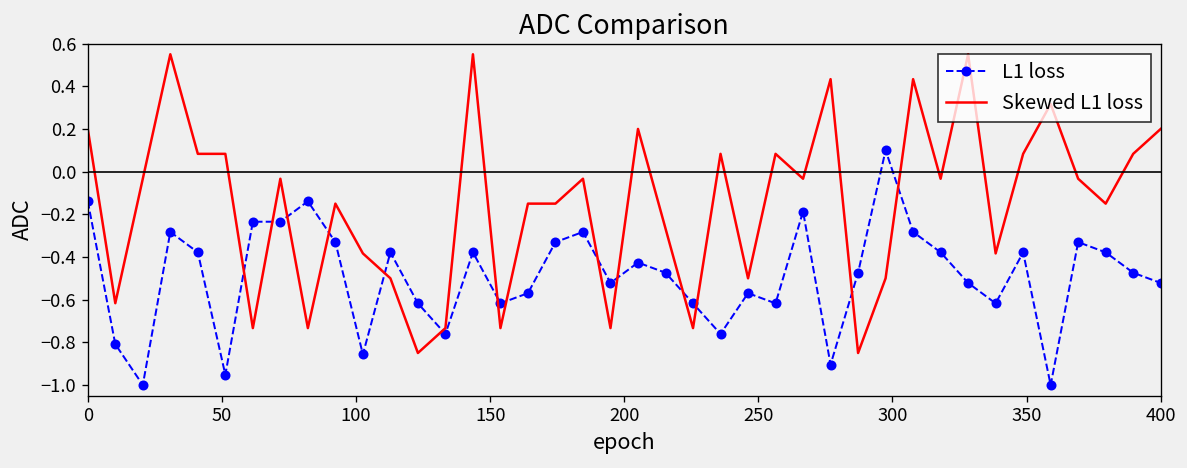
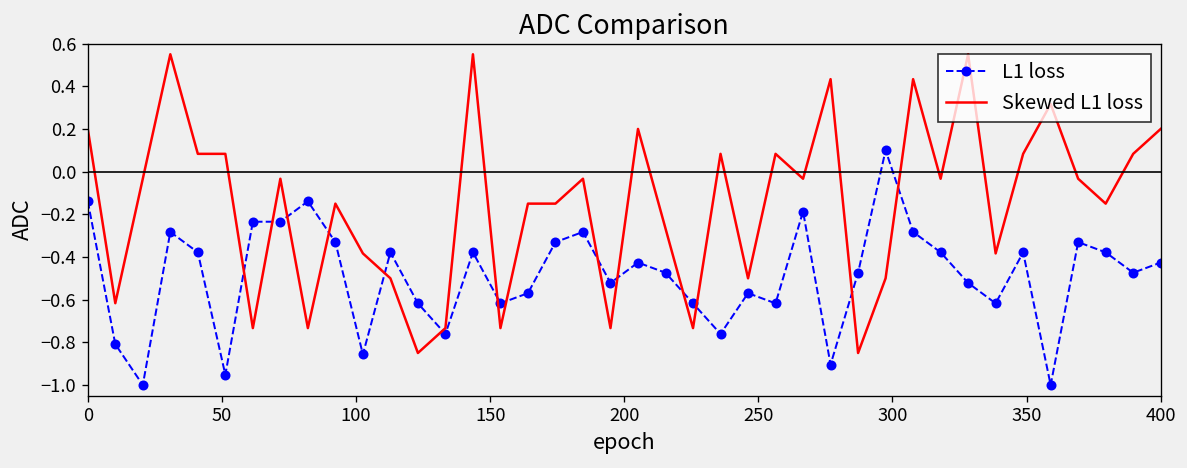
  {
    "L1 loss": {
      "0": -0.14,
-     "400": -0.52
+     "400": -0.43
    },
    "Skewed L1 loss": {
      "0": 0.20,
      "400": 0.20
    }
  }
